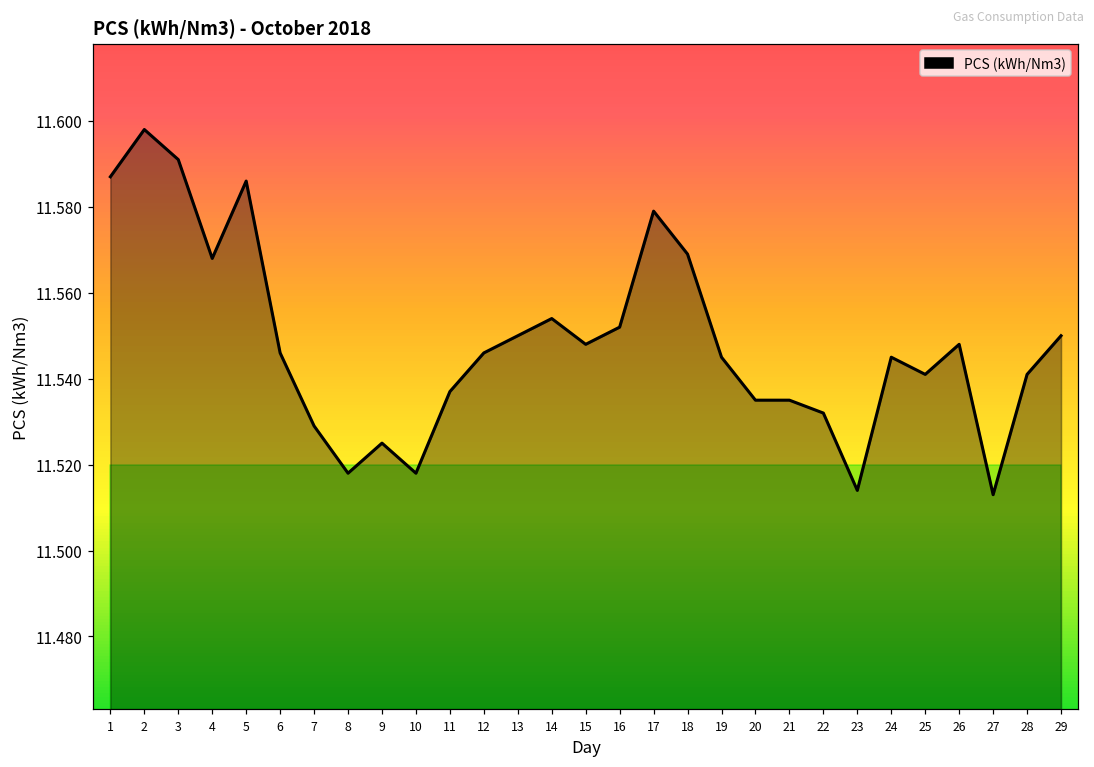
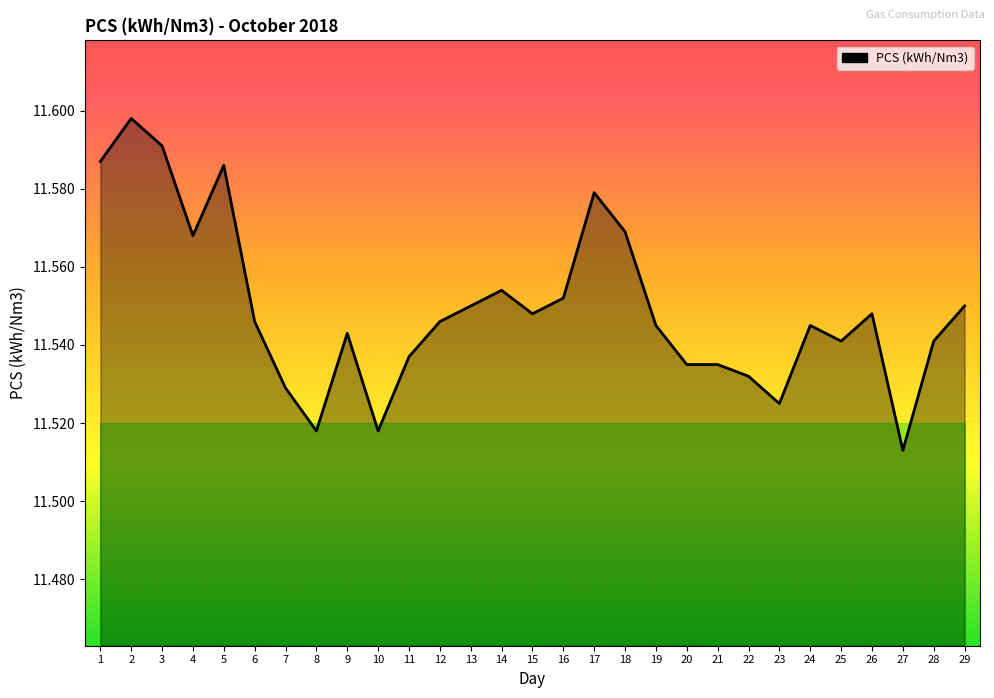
  {
    "PCS (kWh/Nm3)": {
      "1": 11.587,
      "2": 11.598,
      "3": 11.591,
      "4": 11.568,
      "5": 11.586,
      "6": 11.546,
      "7": 11.529,
      "8": 11.518,
-     "9": 11.525,
+     "9": 11.543,
      "10": 11.518,
      "11": 11.537,
      "12": 11.546,
      "13": 11.550,
      "14": 11.554,
      "15": 11.548,
      "16": 11.552,
      "17": 11.579,
      "18": 11.569,
      "19": 11.545,
      "20": 11.535,
      "21": 11.535,
      "22": 11.532,
-     "23": 11.514,
+     "23": 11.525,
      "24": 11.545,
      "25": 11.541,
      "26": 11.548,
      "27": 11.513,
      "28": 11.541,
      "29": 11.550
    }
  }
